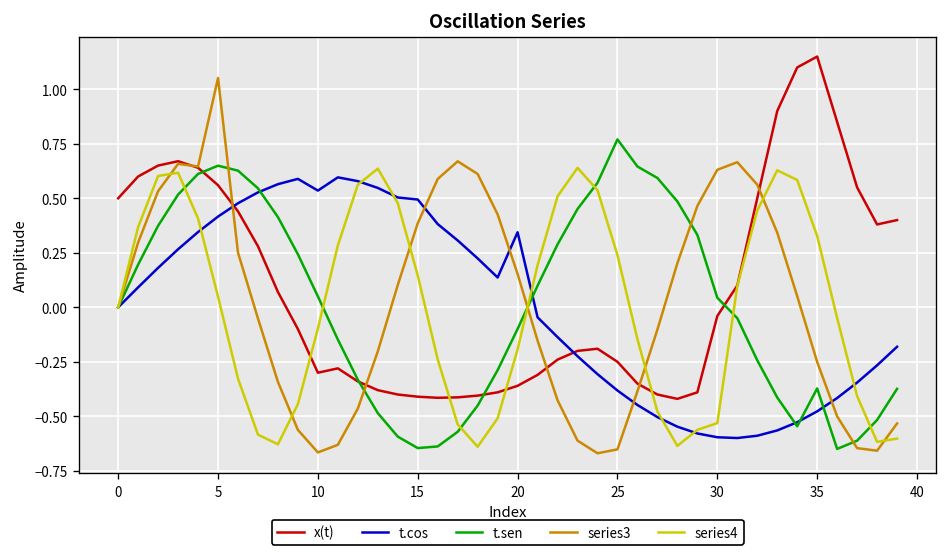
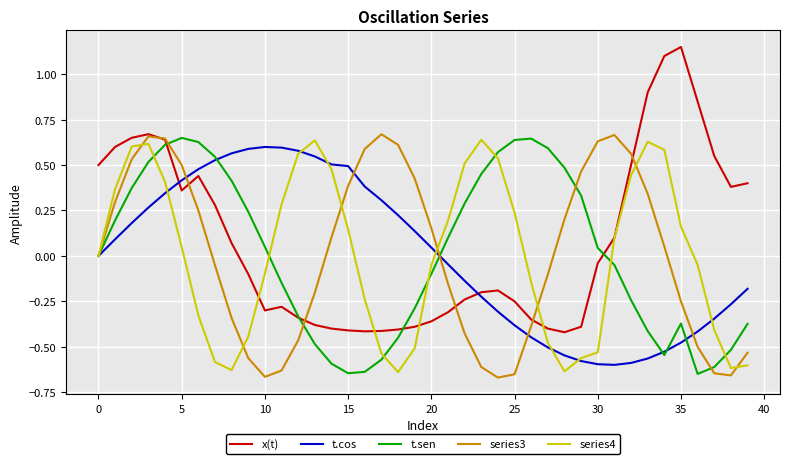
  {
    "x(t)": {
      "0": 0.50,
-     "5": 0.56,
+     "5": 0.36,
      "10": -0.30,
      "15": -0.41,
      "20": -0.36,
      "25": -0.25,
      "30": -0.04,
      "35": 1.15
    },
    "t.cos": {
      "5": 0.42,
-     "10": 0.54,
+     "10": 0.60,
      "15": 0.49,
-     "20": 0.34,
+     "20": 0.05,
      "25": -0.38,
      "30": -0.60,
      "35": -0.48
    },
    "t.sen": {
      "5": 0.65,
      "10": 0.05,
      "15": -0.65,
      "20": -0.10,
-     "25": 0.77,
+     "25": 0.64,
      "30": 0.04,
      "35": -0.37
    },
    "series3": {
-     "5": 1.05,
+     "5": 0.50,
      "10": -0.67,
      "15": 0.39,
      "20": 0.15,
      "25": -0.65,
      "30": 0.63,
      "35": -0.25
    },
    "series4": {
      "5": 0.05,
      "10": -0.10,
      "15": 0.15,
-     "20": -0.19,
+     "20": -0.05,
      "25": 0.24,
      "30": -0.53,
-     "35": 0.33
+     "35": 0.16
    }
  }
